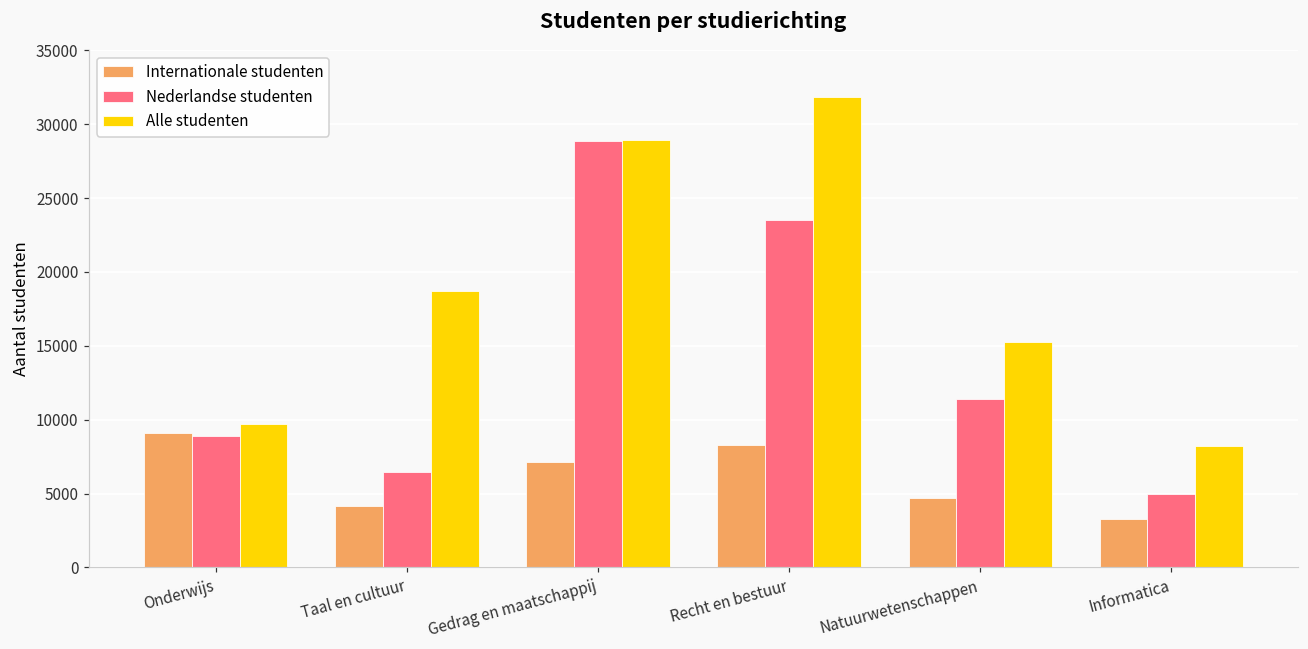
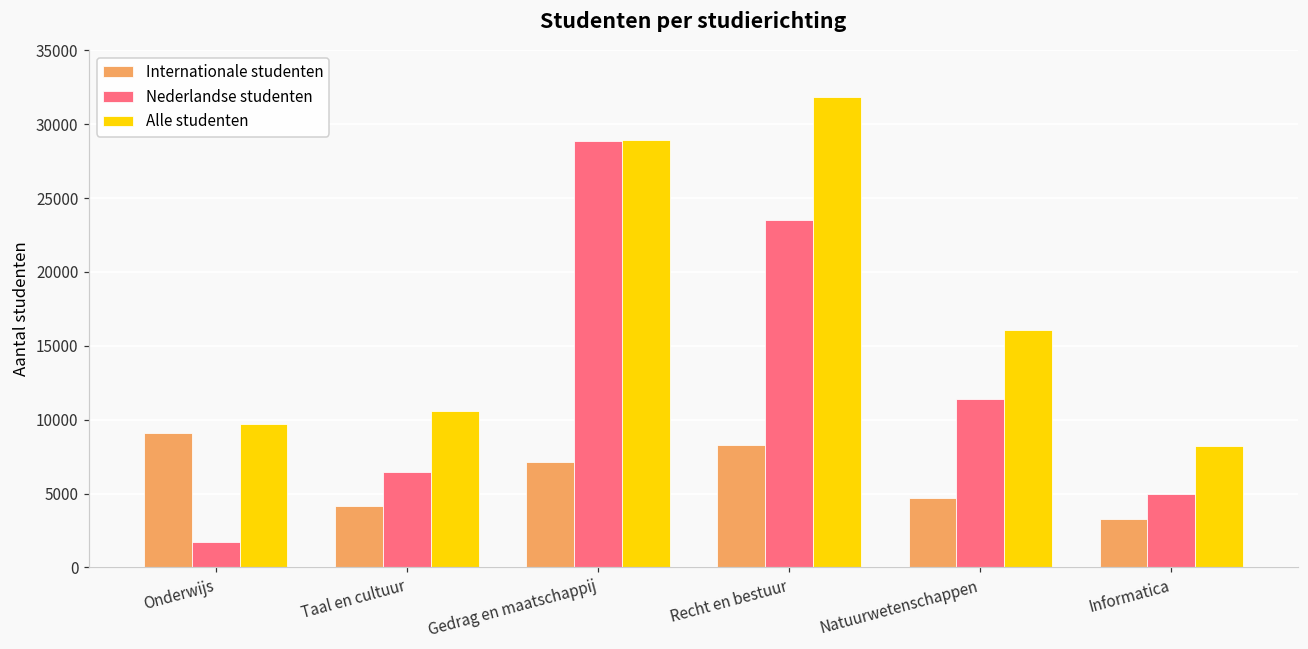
  {
    "Internationale studenten": {
      "Onderwijs": 9100,
      "Taal en cultuur": 4200,
      "Gedrag en maatschappij": 7200,
      "Recht en bestuur": 8300,
      "Natuurwetenschappen": 4700,
      "Informatica": 3300
    },
    "Nederlandse studenten": {
-     "Onderwijs": 8900,
+     "Onderwijs": 1700,
      "Taal en cultuur": 6500,
      "Gedrag en maatschappij": 28800,
      "Recht en bestuur": 23600,
      "Natuurwetenschappen": 11400,
      "Informatica": 5000
    },
    "Alle studenten": {
      "Onderwijs": 9700,
-     "Taal en cultuur": 18700,
+     "Taal en cultuur": 10600,
      "Gedrag en maatschappij": 28900,
      "Recht en bestuur": 31900,
-     "Natuurwetenschappen": 15300,
+     "Natuurwetenschappen": 16100,
      "Informatica": 8200
    }
  }
